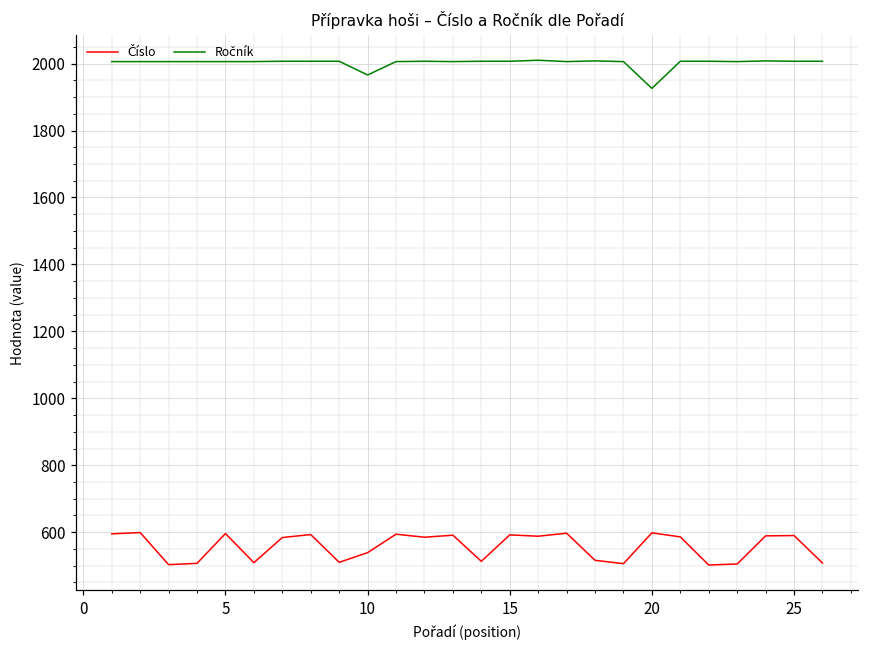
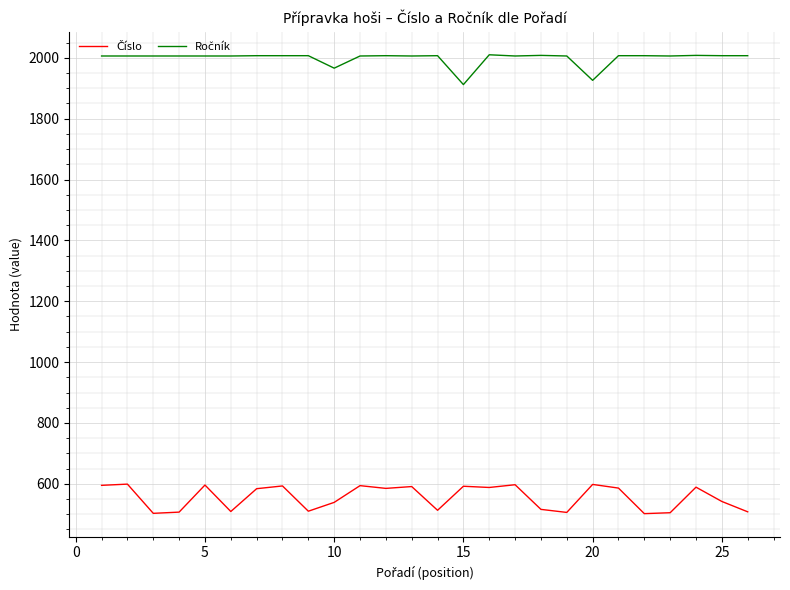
  {
    "Číslo": {
      "5": 600,
      "10": 540,
      "15": 590,
      "20": 600,
-     "25": 590
+     "25": 540
    },
    "Ročník": {
      "5": 2010,
      "10": 1970,
-     "15": 2010,
+     "15": 1910,
      "20": 1930,
      "25": 2010
    }
  }
